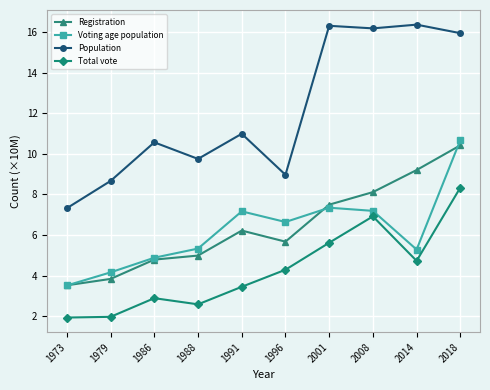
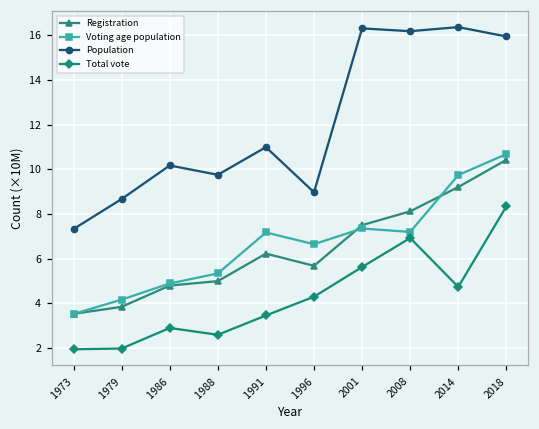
  {
    "Voting age population": {
      "1979": 4.2,
      "1988": 5.3,
      "1991": 7.2,
      "1996": 6.6,
      "2001": 7.3,
      "2008": 7.2,
-     "2014": 5.3,
+     "2014": 9.7,
      "2018": 10.7
    },
    "Population": {
      "1973": 7.3,
      "1979": 8.7,
-     "1986": 10.6,
+     "1986": 10.2,
      "1988": 9.7,
      "1991": 11.0,
      "1996": 9.0,
      "2001": 16.3,
      "2008": 16.2,
      "2014": 16.4,
      "2018": 15.9
    }
  }
